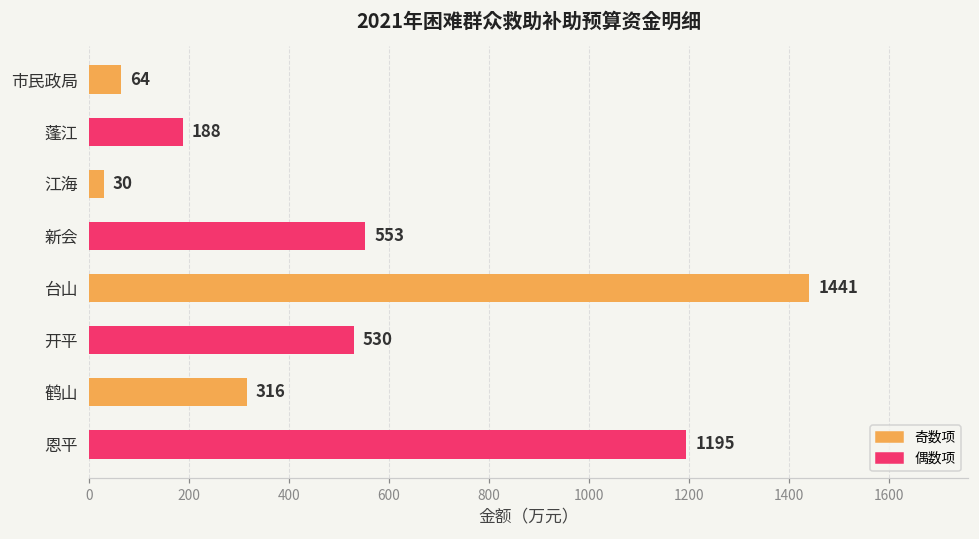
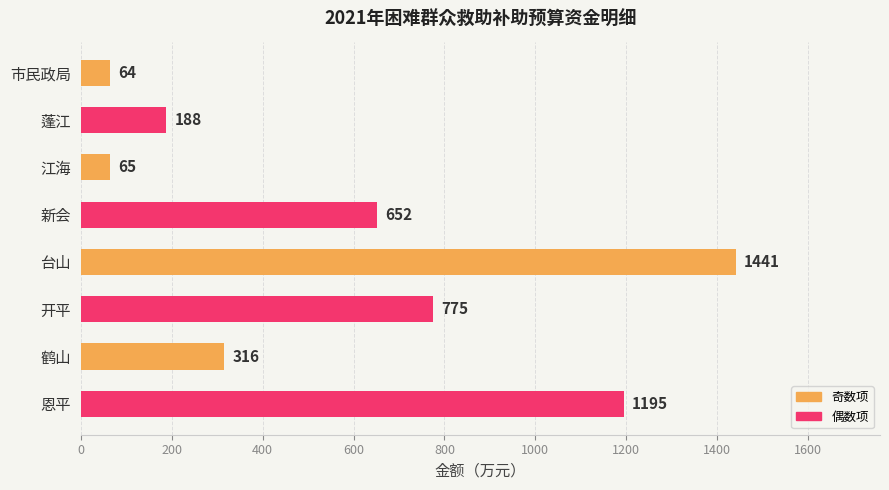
  {
    "市民政局": 64,
    "蓬江": 188,
-   "江海": 30,
-   "新会": 553,
+   "江海": 65,
+   "新会": 652,
    "台山": 1441,
-   "开平": 530,
+   "开平": 775,
    "鹤山": 316,
    "恩平": 1195
  }
